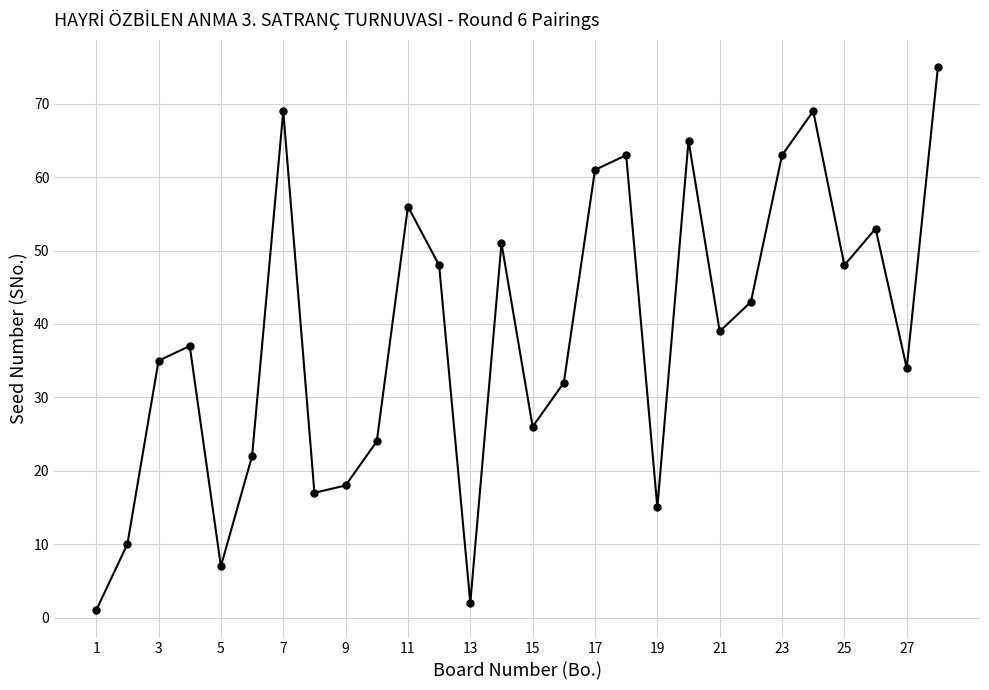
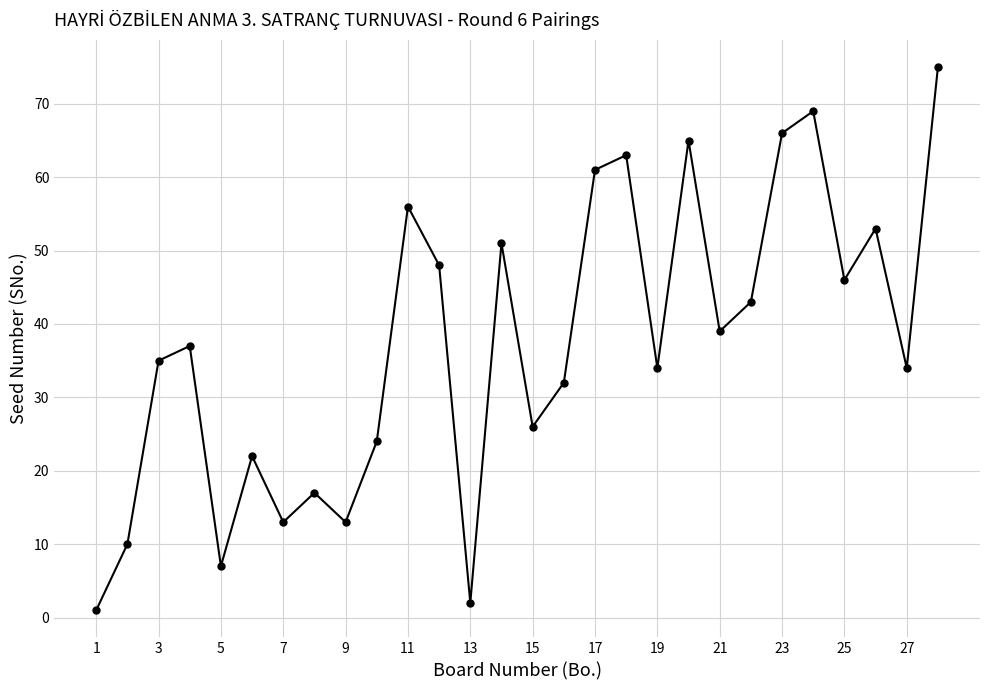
  {
    "1": 1,
    "3": 35,
    "5": 7,
-   "7": 69,
-   "9": 18,
+   "7": 13,
+   "9": 13,
    "11": 56,
    "13": 2,
    "15": 26,
    "17": 61,
-   "19": 15,
+   "19": 34,
    "21": 39,
-   "23": 63,
-   "25": 48,
+   "23": 66,
+   "25": 46,
    "27": 34
  }
